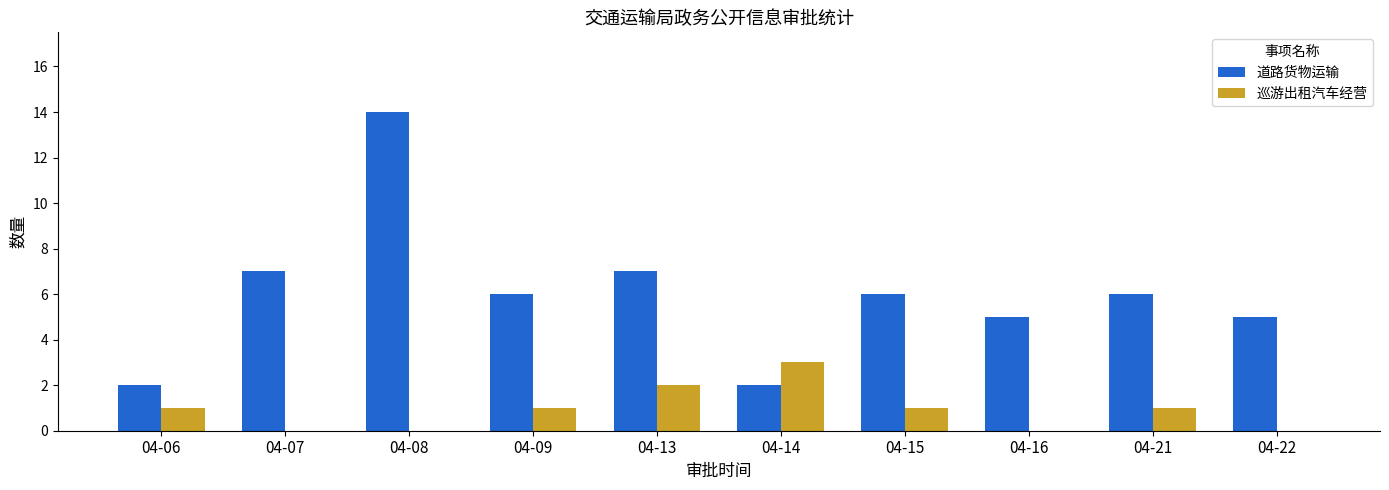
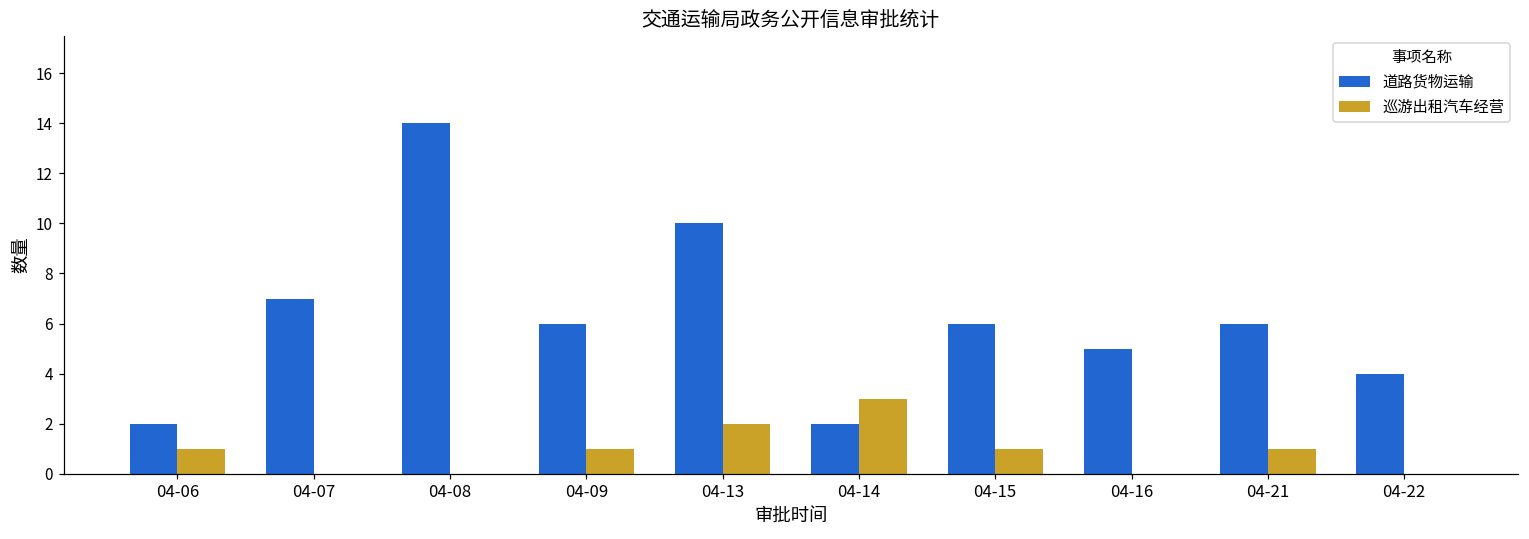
  {
    "道路货物运输": {
      "04-06": 2,
      "04-07": 7,
      "04-08": 14,
      "04-09": 6,
-     "04-13": 7,
+     "04-13": 10,
      "04-14": 2,
      "04-15": 6,
      "04-16": 5,
      "04-21": 6,
-     "04-22": 5
+     "04-22": 4
    },
    "巡游出租汽车经营": {
      "04-06": 1,
      "04-07": 0,
      "04-08": 0,
      "04-09": 1,
      "04-13": 2,
      "04-14": 3,
      "04-15": 1,
      "04-16": 0,
      "04-21": 1,
      "04-22": 0
    }
  }
